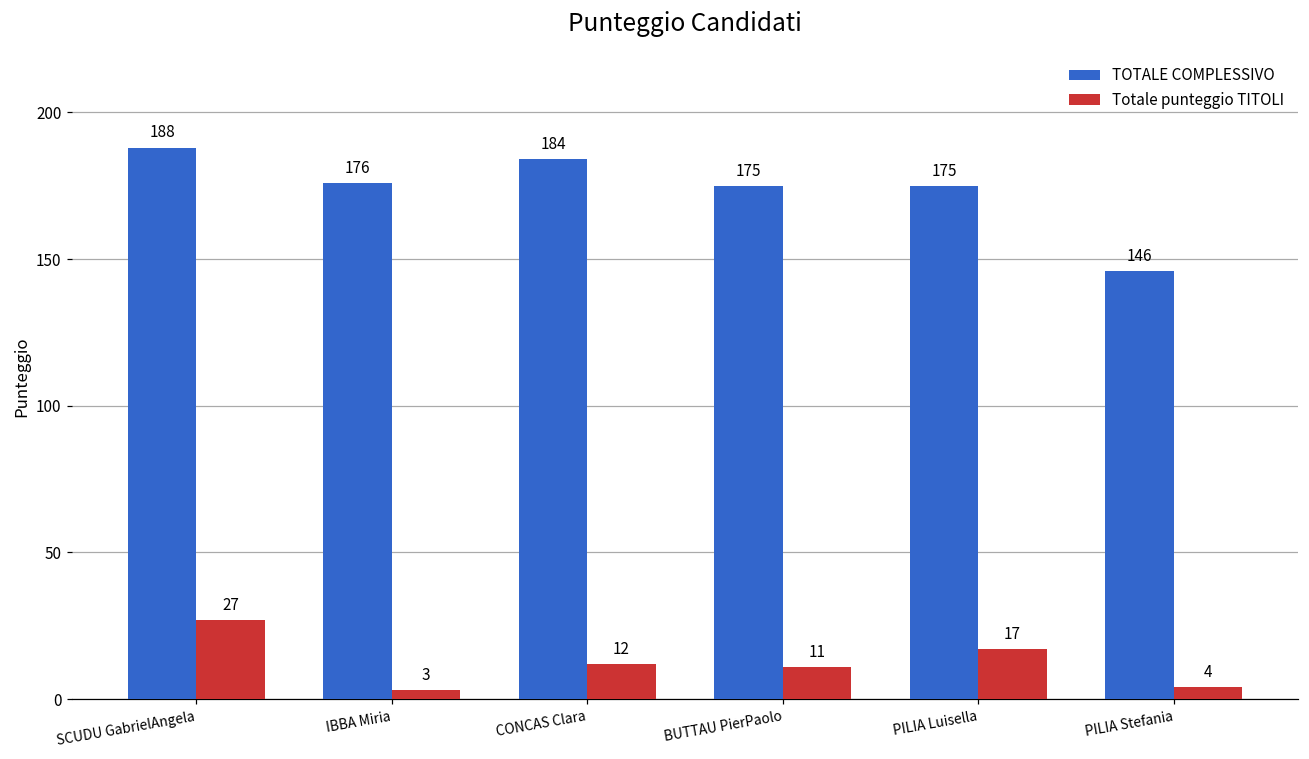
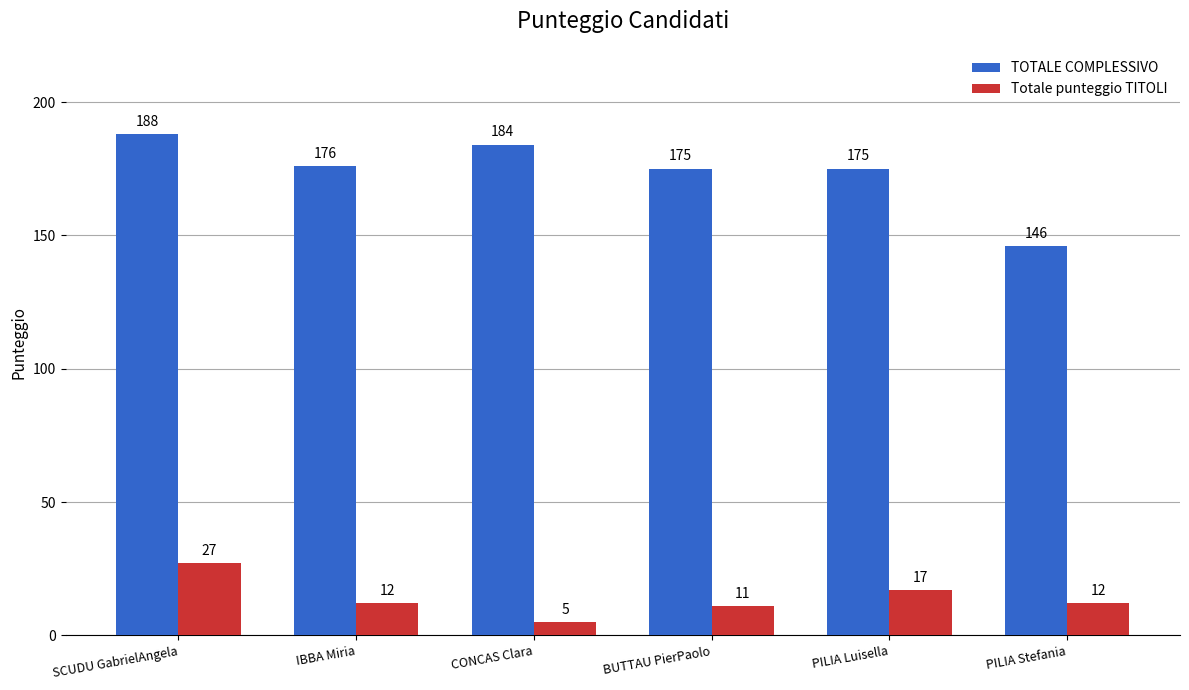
  {
    "TOTALE COMPLESSIVO": {
      "SCUDU GabrielAngela": 188,
      "IBBA Miria": 176,
      "CONCAS Clara": 184,
      "BUTTAU PierPaolo": 175,
      "PILIA Luisella": 175,
      "PILIA Stefania": 146
    },
    "Totale punteggio TITOLI": {
      "SCUDU GabrielAngela": 27,
-     "IBBA Miria": 3,
-     "CONCAS Clara": 12,
+     "IBBA Miria": 12,
+     "CONCAS Clara": 5,
      "BUTTAU PierPaolo": 11,
      "PILIA Luisella": 17,
-     "PILIA Stefania": 4
+     "PILIA Stefania": 12
    }
  }
